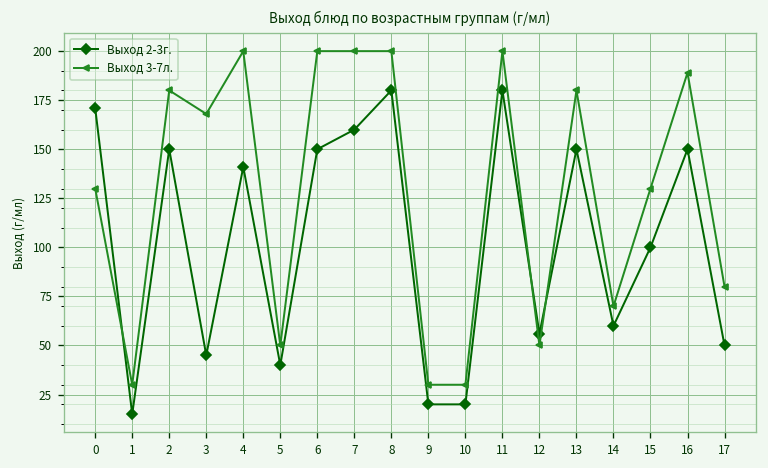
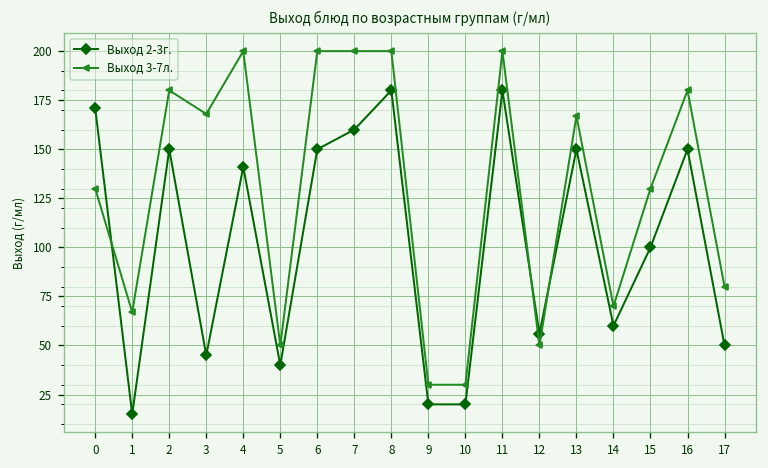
  {
    "Выход 2-3г.": {
      "0": 171,
      "1": 15,
      "2": 150,
      "3": 45,
      "4": 141,
      "5": 40,
      "6": 150,
      "7": 160,
      "8": 180,
      "9": 20,
      "10": 20,
      "11": 180,
      "12": 56,
      "13": 150,
      "14": 60,
      "15": 100,
      "16": 150,
      "17": 50
    },
    "Выход 3-7л.": {
      "0": 130,
-     "1": 30,
+     "1": 67,
      "2": 180,
      "3": 168,
      "4": 200,
      "5": 50,
      "6": 200,
      "7": 200,
      "8": 200,
      "9": 30,
      "10": 30,
      "11": 200,
      "12": 50,
-     "13": 180,
+     "13": 167,
      "14": 70,
      "15": 130,
-     "16": 189,
+     "16": 180,
      "17": 80
    }
  }
